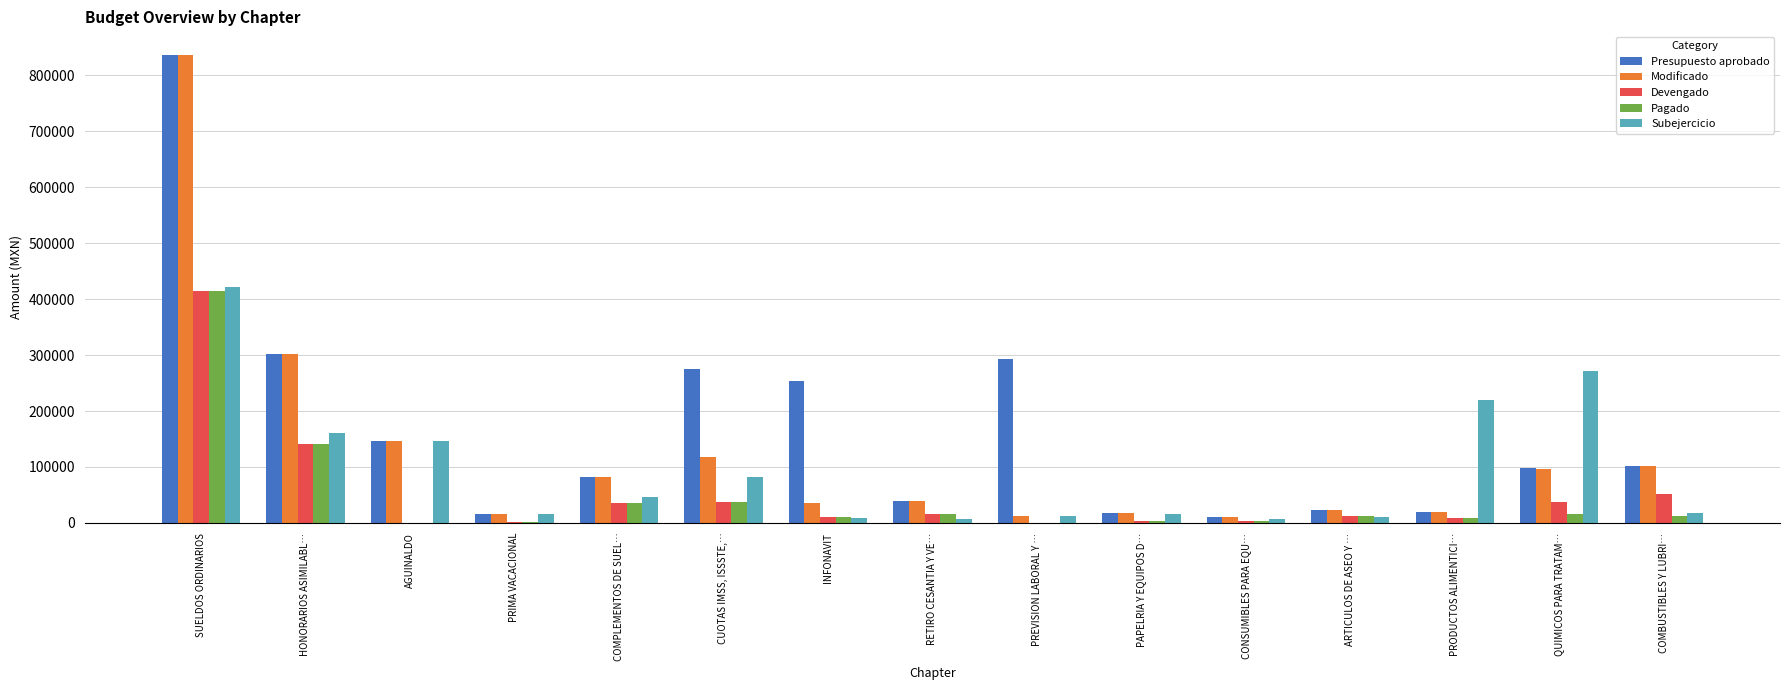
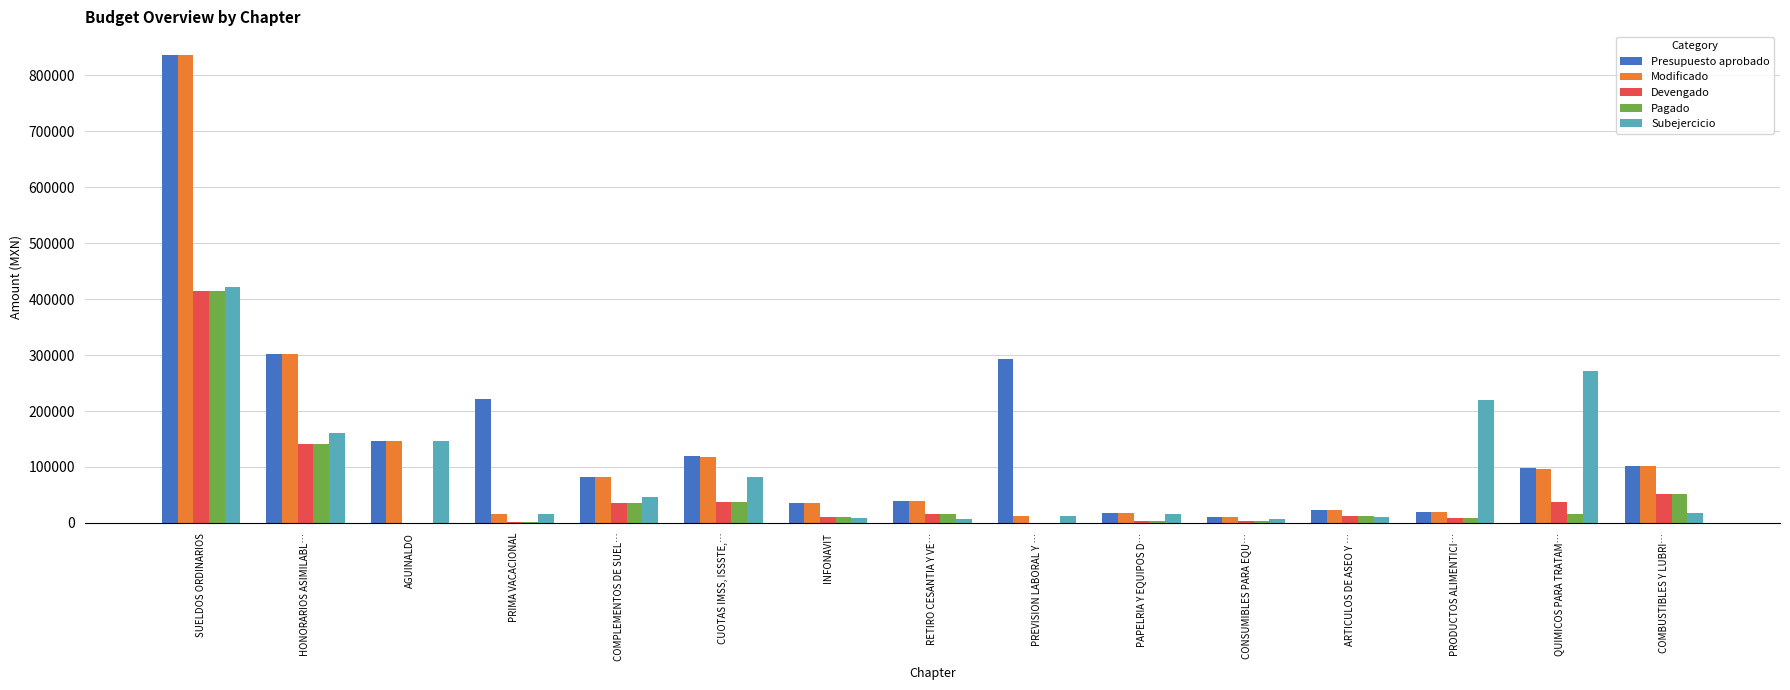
  {
    "Presupuesto aprobado": {
      "SUELDOS ORDINARIOS": 840000,
      "HONORARIOS ASIMILABL…": 300000,
      "AGUINALDO": 150000,
-     "PRIMA VACACIONAL": 20000,
+     "PRIMA VACACIONAL": 220000,
      "COMPLEMENTOS DE SUEL…": 80000,
-     "CUOTAS IMSS, ISSSTE,…": 280000,
-     "INFONAVIT": 250000,
+     "CUOTAS IMSS, ISSSTE,…": 120000,
+     "INFONAVIT": 40000,
      "RETIRO CESANTIA Y VE…": 40000,
      "PREVISION LABORAL Y …": 290000,
      "PAPELRIA Y EQUIPOS D…": 20000,
      "CONSUMIBLES PARA EQU…": 10000,
      "ARTICULOS DE ASEO Y …": 20000,
      "PRODUCTOS ALIMENTICI…": 20000,
      "QUIMICOS PARA TRATAM…": 100000,
      "COMBUSTIBLES Y LUBRI…": 100000
    },
    "Pagado": {
      "SUELDOS ORDINARIOS": 420000,
      "HONORARIOS ASIMILABL…": 140000,
      "AGUINALDO": 0,
      "COMPLEMENTOS DE SUEL…": 40000,
      "CUOTAS IMSS, ISSSTE,…": 40000,
      "INFONAVIT": 10000,
      "RETIRO CESANTIA Y VE…": 20000,
      "PREVISION LABORAL Y …": 0,
      "ARTICULOS DE ASEO Y …": 10000,
      "PRODUCTOS ALIMENTICI…": 10000,
      "QUIMICOS PARA TRATAM…": 20000,
-     "COMBUSTIBLES Y LUBRI…": 10000
+     "COMBUSTIBLES Y LUBRI…": 50000
    },
    "Subejercicio": {
      "SUELDOS ORDINARIOS": 420000,
      "HONORARIOS ASIMILABL…": 160000,
      "AGUINALDO": 150000,
      "PRIMA VACACIONAL": 20000,
      "COMPLEMENTOS DE SUEL…": 50000,
      "CUOTAS IMSS, ISSSTE,…": 80000,
      "INFONAVIT": 10000,
      "RETIRO CESANTIA Y VE…": 10000,
      "PREVISION LABORAL Y …": 10000,
      "PAPELRIA Y EQUIPOS D…": 20000,
      "CONSUMIBLES PARA EQU…": 10000,
      "ARTICULOS DE ASEO Y …": 10000,
      "PRODUCTOS ALIMENTICI…": 220000,
      "QUIMICOS PARA TRATAM…": 270000,
      "COMBUSTIBLES Y LUBRI…": 20000
    }
  }
